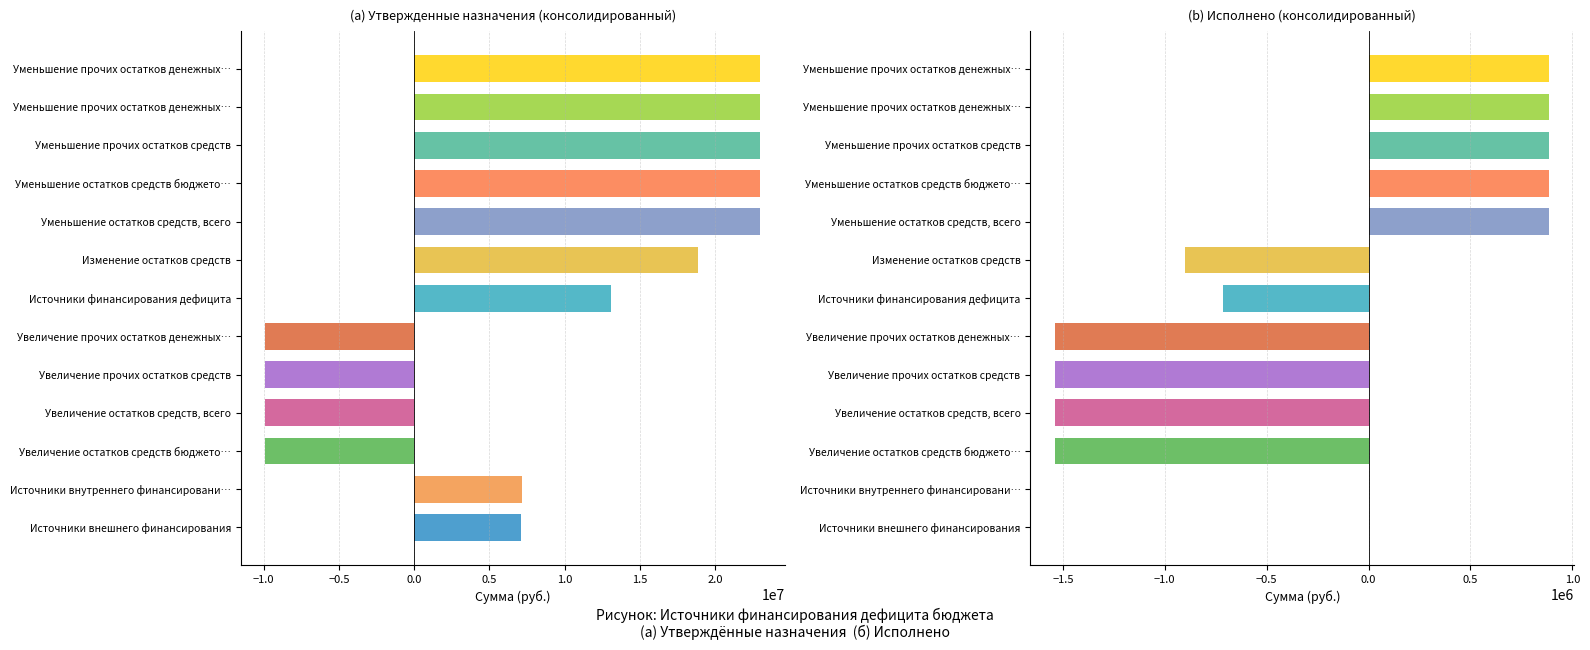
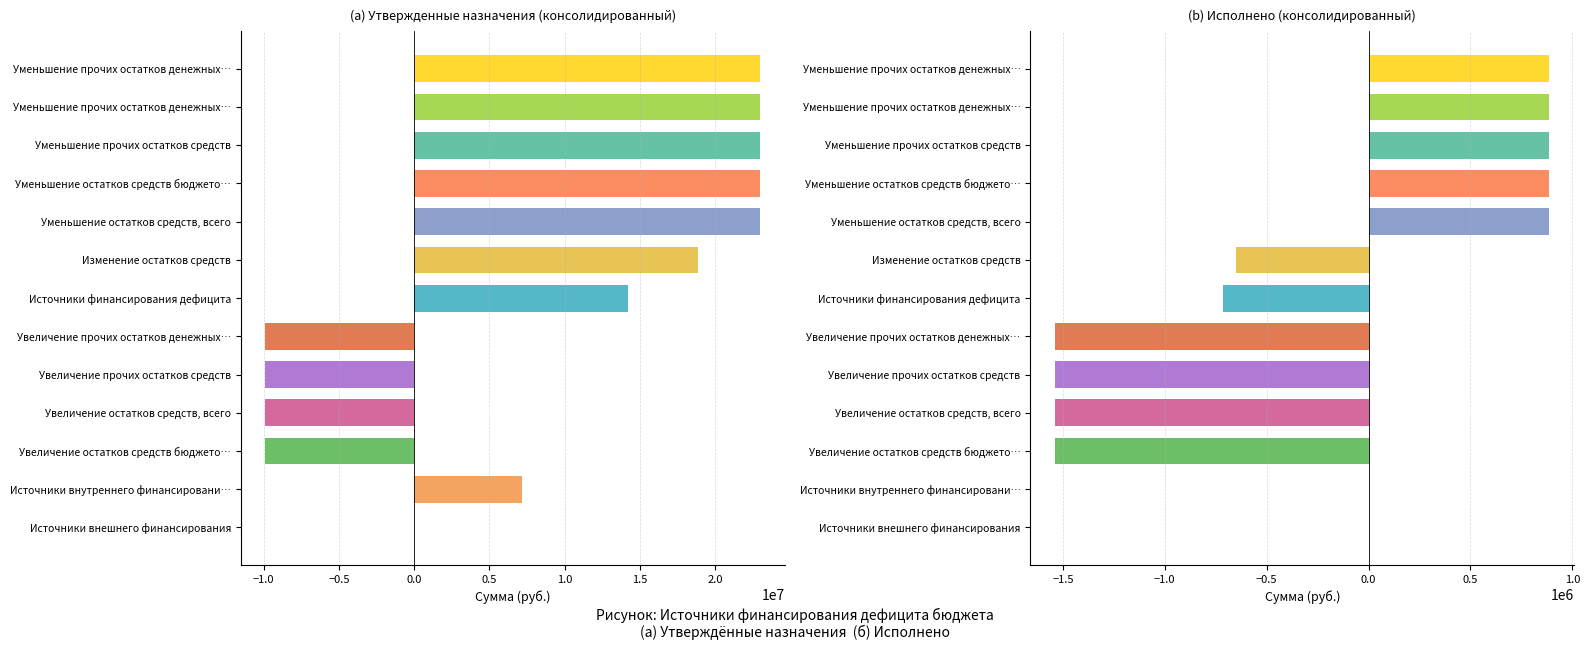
  {
    "(a) Утвержденные назначения (консолидированный)": {
      "Уменьшение прочих остатков средств": 23000000,
      "Уменьшение остатков средств бюджето…": 23000000,
      "Уменьшение остатков средств, всего": 23000000,
      "Изменение остатков средств": 18800000,
-     "Источники финансирования дефицита": 13100000,
+     "Источники финансирования дефицита": 14200000,
      "Увеличение прочих остатков денежных…": -9900000,
      "Увеличение прочих остатков средств": -9900000,
      "Увеличение остатков средств, всего": -9900000,
      "Увеличение остатков средств бюджето…": -9900000,
      "Источники внутреннего финансировани…": 7100000,
-     "Источники внешнего финансирования": 7100000
+     "Источники внешнего финансирования": 0
    },
    "(b) Исполнено (консолидированный)": {
      "Уменьшение прочих остатков средств": 890000,
      "Уменьшение остатков средств бюджето…": 890000,
      "Уменьшение остатков средств, всего": 890000,
-     "Изменение остатков средств": -900000,
+     "Изменение остатков средств": -650000,
      "Источники финансирования дефицита": -720000,
      "Увеличение прочих остатков денежных…": -1540000,
      "Увеличение прочих остатков средств": -1540000,
      "Увеличение остатков средств, всего": -1540000,
      "Увеличение остатков средств бюджето…": -1540000,
      "Источники внутреннего финансировани…": 0,
      "Источники внешнего финансирования": 0
    }
  }
